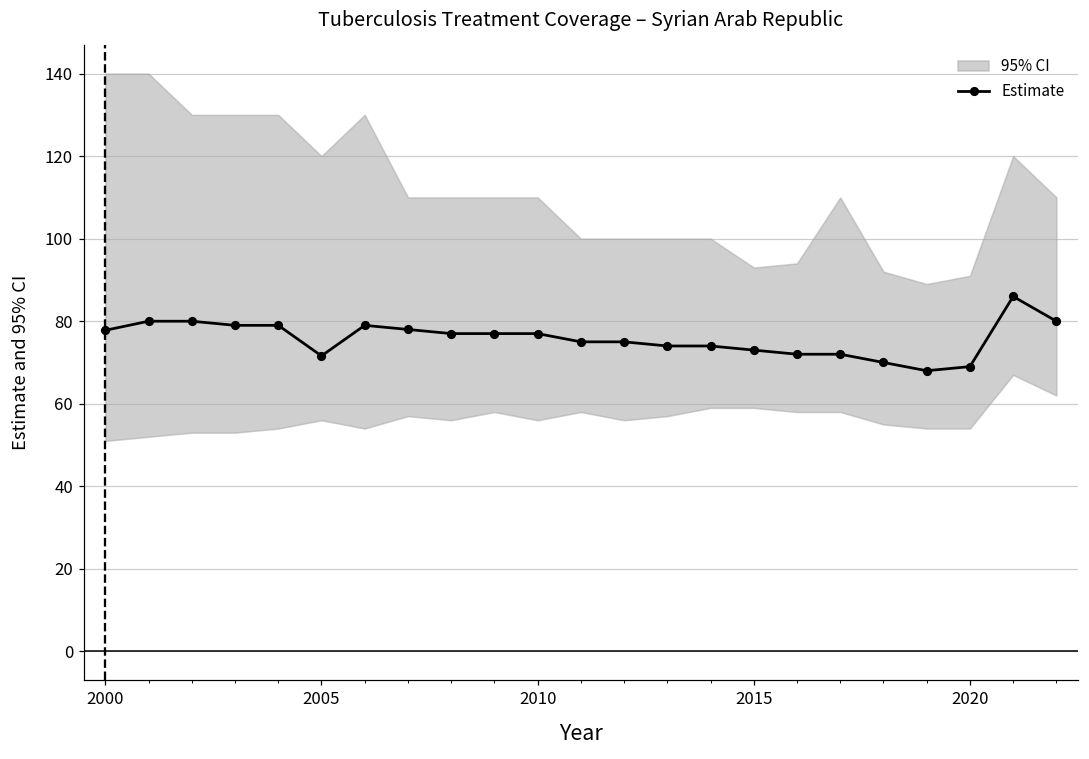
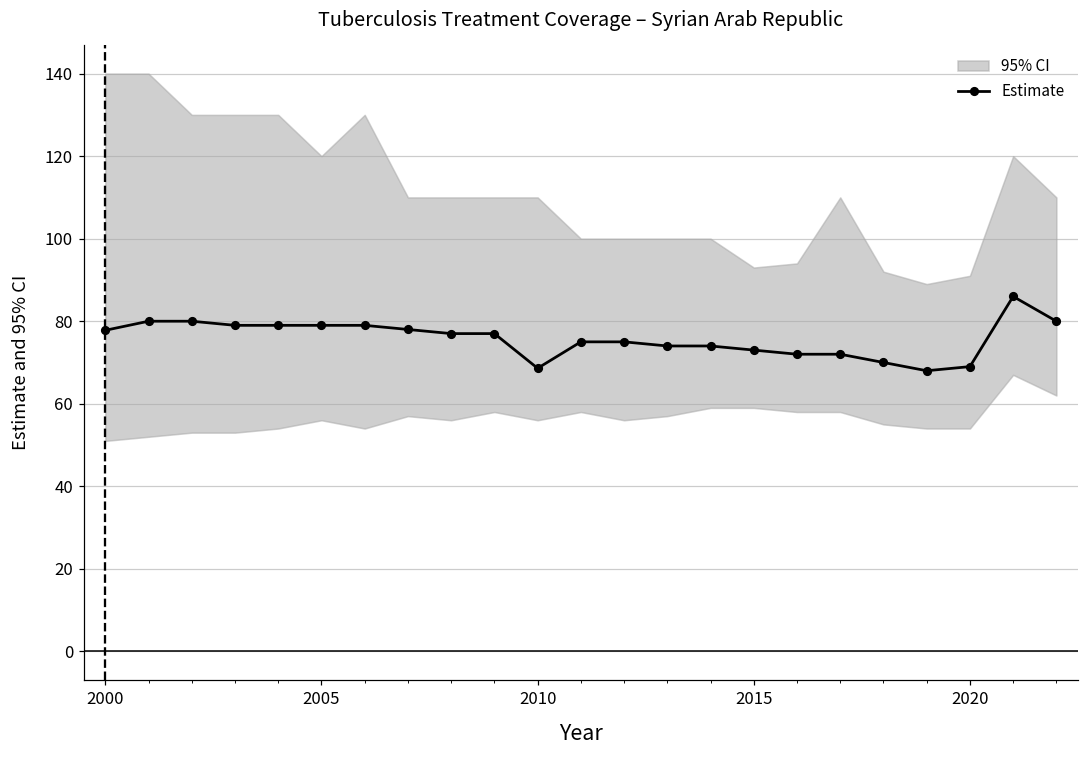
  {
    "Estimate": {
      "2000": 78,
-     "2005": 72,
-     "2010": 77,
+     "2005": 79,
+     "2010": 69,
      "2015": 73,
      "2020": 69
    }
  }
